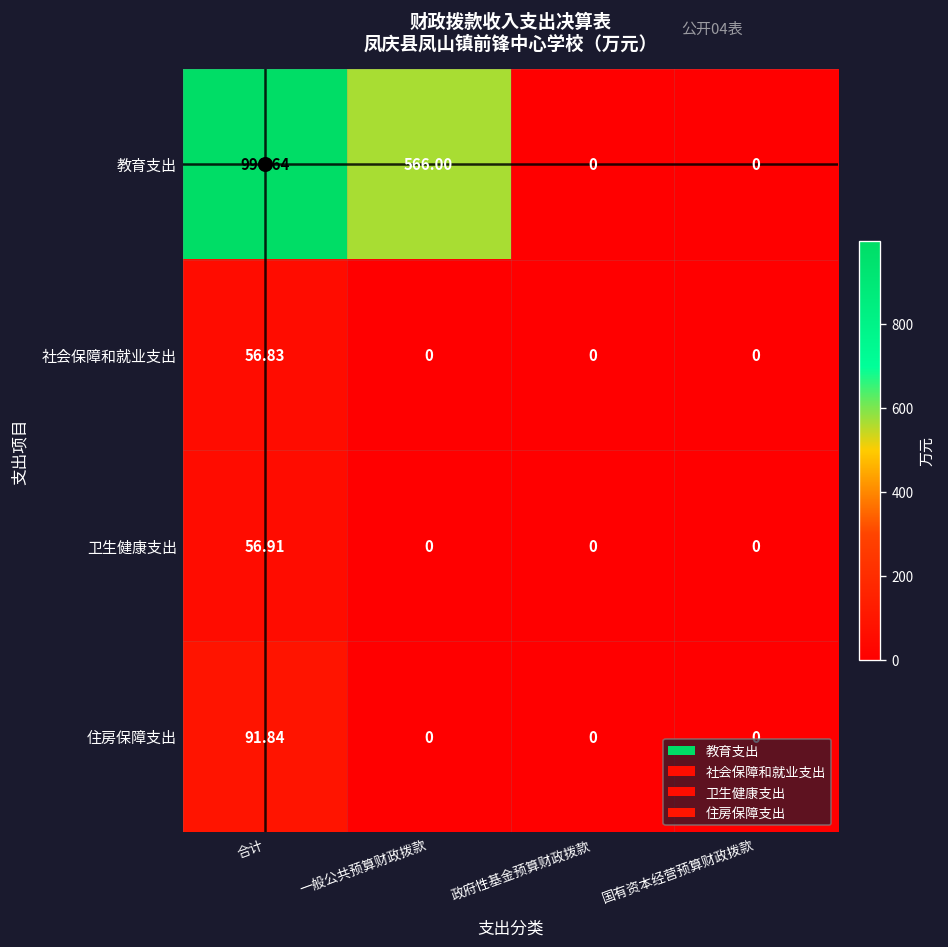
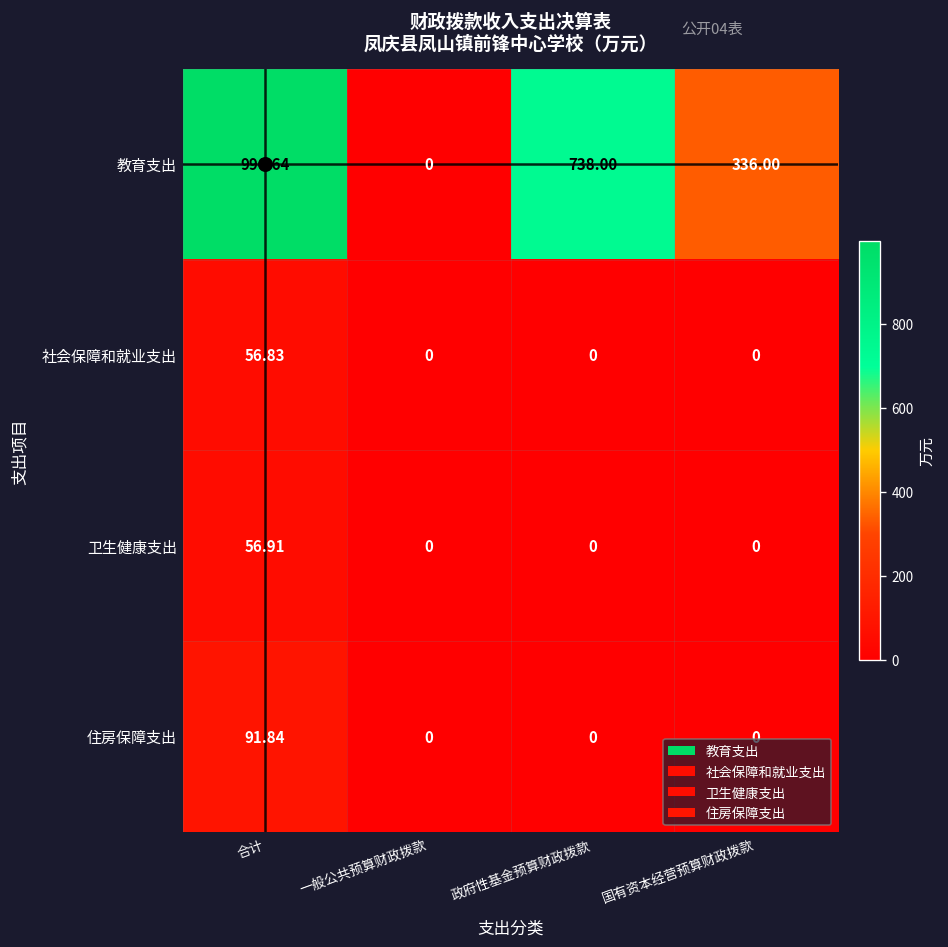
  {
    "教育支出": {
-     "一般公共预算财政拨款": 566.00,
-     "政府性基金预算财政拨款": 0,
-     "国有资本经营预算财政拨款": 0
+     "一般公共预算财政拨款": 0,
+     "政府性基金预算财政拨款": 738.00,
+     "国有资本经营预算财政拨款": 336.00
    },
    "社会保障和就业支出": {
      "合计": 56.83,
      "一般公共预算财政拨款": 0,
      "政府性基金预算财政拨款": 0,
      "国有资本经营预算财政拨款": 0
    },
    "卫生健康支出": {
      "合计": 56.91,
      "一般公共预算财政拨款": 0,
      "政府性基金预算财政拨款": 0,
      "国有资本经营预算财政拨款": 0
    },
    "住房保障支出": {
      "合计": 91.84,
      "一般公共预算财政拨款": 0,
      "政府性基金预算财政拨款": 0,
      "国有资本经营预算财政拨款": 0
    }
  }
